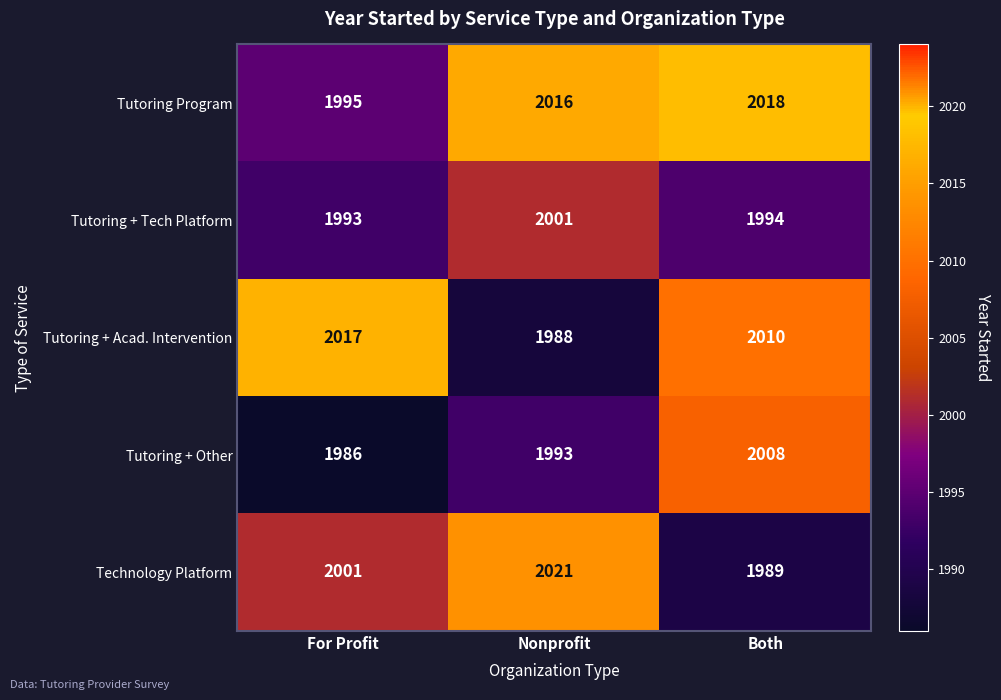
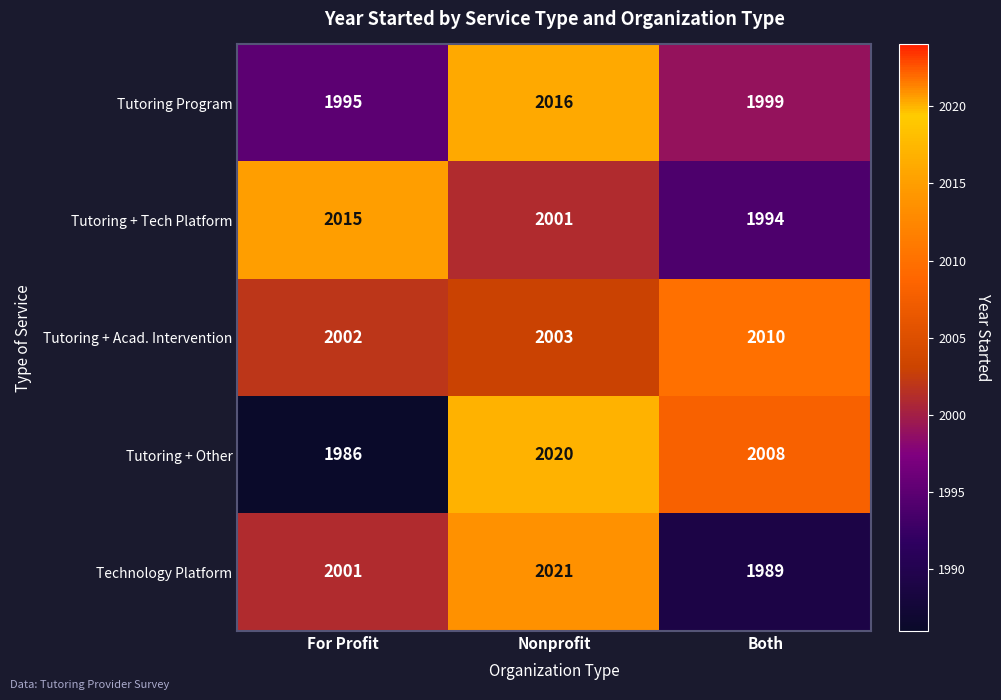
  {
    "Tutoring Program": {
      "For Profit": 1995,
      "Nonprofit": 2016,
-     "Both": 2018
+     "Both": 1999
    },
    "Tutoring + Tech Platform": {
-     "For Profit": 1993,
+     "For Profit": 2015,
      "Nonprofit": 2001,
      "Both": 1994
    },
    "Tutoring + Acad. Intervention": {
-     "For Profit": 2017,
-     "Nonprofit": 1988,
+     "For Profit": 2002,
+     "Nonprofit": 2003,
      "Both": 2010
    },
    "Tutoring + Other": {
      "For Profit": 1986,
-     "Nonprofit": 1993,
+     "Nonprofit": 2020,
      "Both": 2008
    },
    "Technology Platform": {
      "For Profit": 2001,
      "Nonprofit": 2021,
      "Both": 1989
    }
  }
